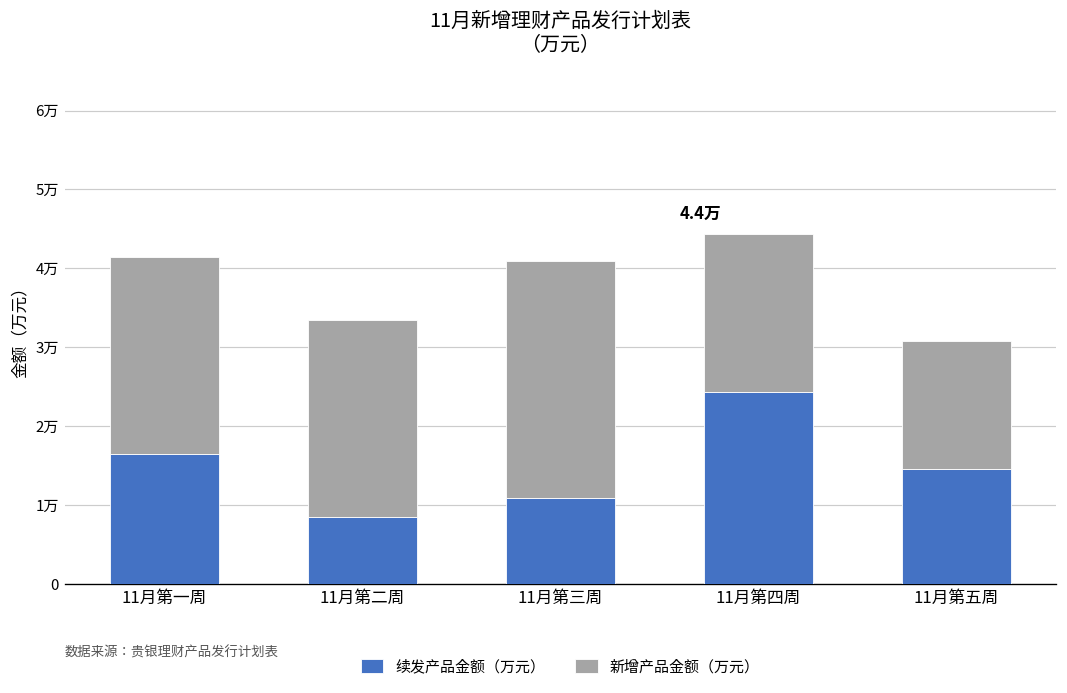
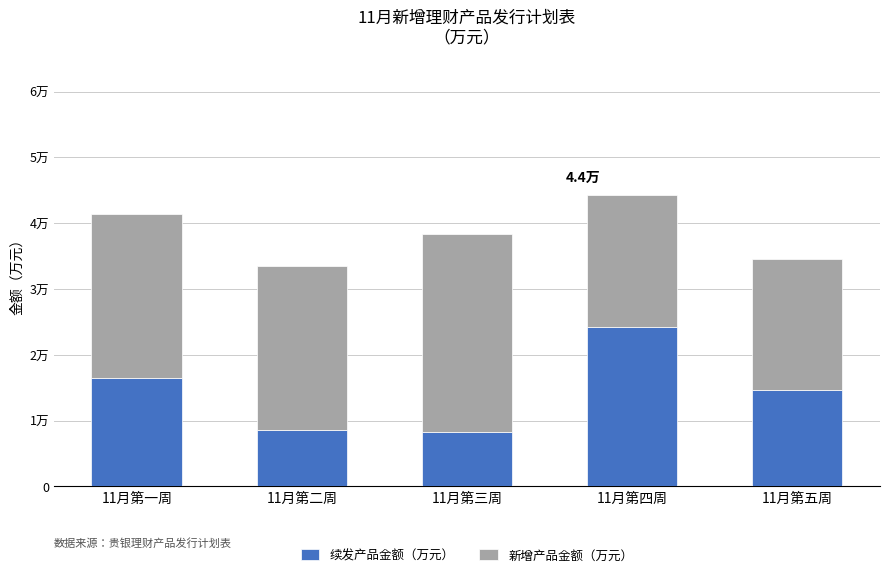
  {
    "续发产品金额（万元）": {
      "11月第一周": "1.6万",
      "11月第二周": "0.9万",
-     "11月第三周": "1.1万",
+     "11月第三周": "0.8万",
      "11月第四周": "2.4万",
      "11月第五周": "1.5万"
    },
    "新增产品金额（万元）": {
      "11月第一周": "2.5万",
      "11月第二周": "2.5万",
      "11月第三周": "3.0万",
      "11月第四周": "2.0万",
-     "11月第五周": "1.6万"
+     "11月第五周": "2.0万"
    }
  }
